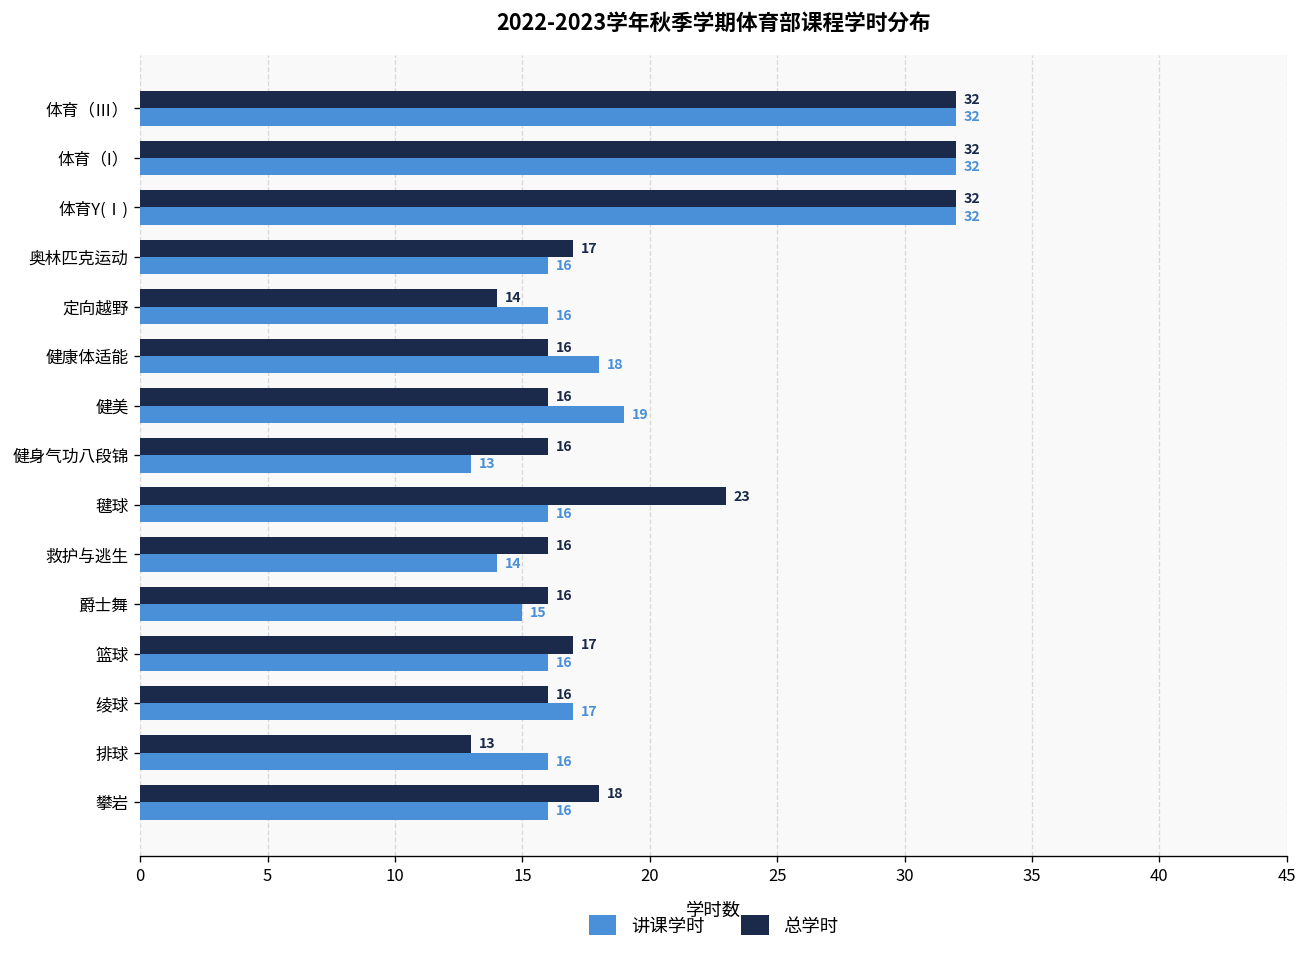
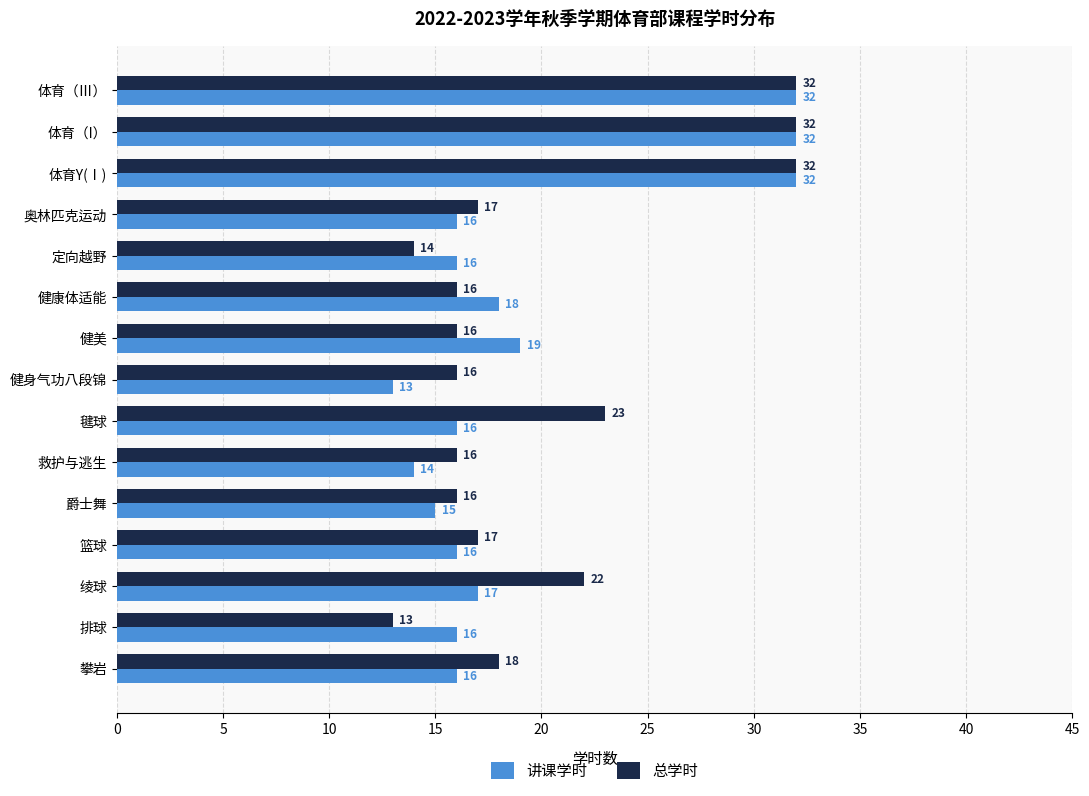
  {
    "讲课学时": {
      "体育（Ⅲ）": 32,
      "体育（I）": 32,
      "体育Y(Ⅰ)": 32,
      "奥林匹克运动": 16,
      "定向越野": 16,
      "健康体适能": 18,
      "健美": 19,
      "健身气功八段锦": 13,
      "毽球": 16,
      "救护与逃生": 14,
      "爵士舞": 15,
      "篮球": 16,
      "绫球": 17,
      "排球": 16,
      "攀岩": 16
    },
    "总学时": {
      "体育（Ⅲ）": 32,
      "体育（I）": 32,
      "体育Y(Ⅰ)": 32,
      "奥林匹克运动": 17,
      "定向越野": 14,
      "健康体适能": 16,
      "健美": 16,
      "健身气功八段锦": 16,
      "毽球": 23,
      "救护与逃生": 16,
      "爵士舞": 16,
      "篮球": 17,
-     "绫球": 16,
+     "绫球": 22,
      "排球": 13,
      "攀岩": 18
    }
  }
